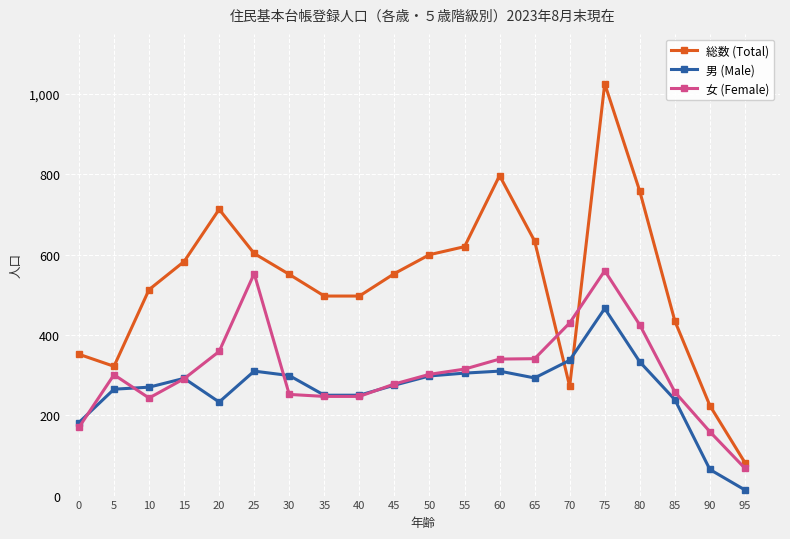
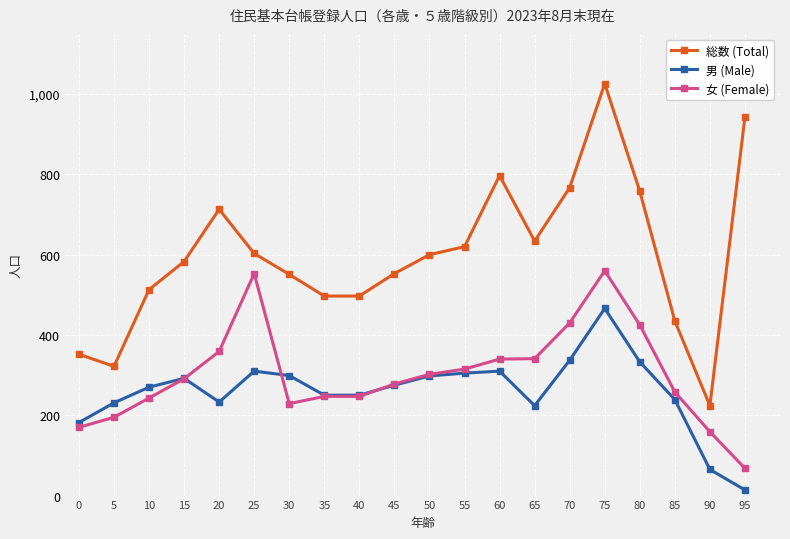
  {
    "総数 (Total)": {
      "0": "350",
      "5": "320",
      "10": "510",
      "15": "580",
      "20": "710",
      "25": "600",
      "30": "550",
      "35": "500",
      "40": "500",
      "45": "550",
      "50": "600",
      "55": "620",
      "60": "800",
      "65": "630",
-     "70": "270",
+     "70": "770",
      "75": "1,030",
      "80": "760",
      "85": "440",
      "90": "220",
-     "95": "80"
+     "95": "940"
    },
    "男 (Male)": {
      "0": "180",
-     "5": "270",
+     "5": "230",
      "10": "270",
      "20": "230",
      "25": "310",
      "30": "300",
      "55": "310",
      "60": "310",
-     "65": "290",
+     "65": "220",
      "70": "340",
      "75": "470",
      "80": "330",
      "85": "240",
      "90": "70",
      "95": "10"
    },
    "女 (Female)": {
      "0": "170",
-     "5": "300",
+     "5": "200",
      "10": "240",
      "20": "360",
      "25": "550",
-     "30": "250",
+     "30": "230",
      "55": "320",
      "60": "340",
      "65": "340",
      "70": "430",
      "75": "560",
      "80": "430",
      "85": "260",
      "90": "160",
      "95": "70"
    }
  }
